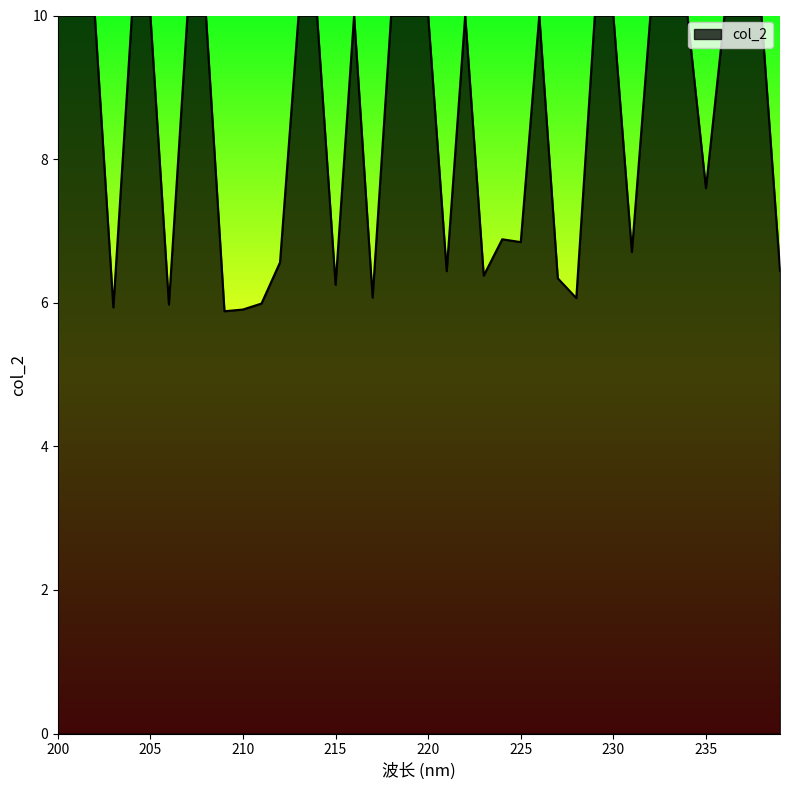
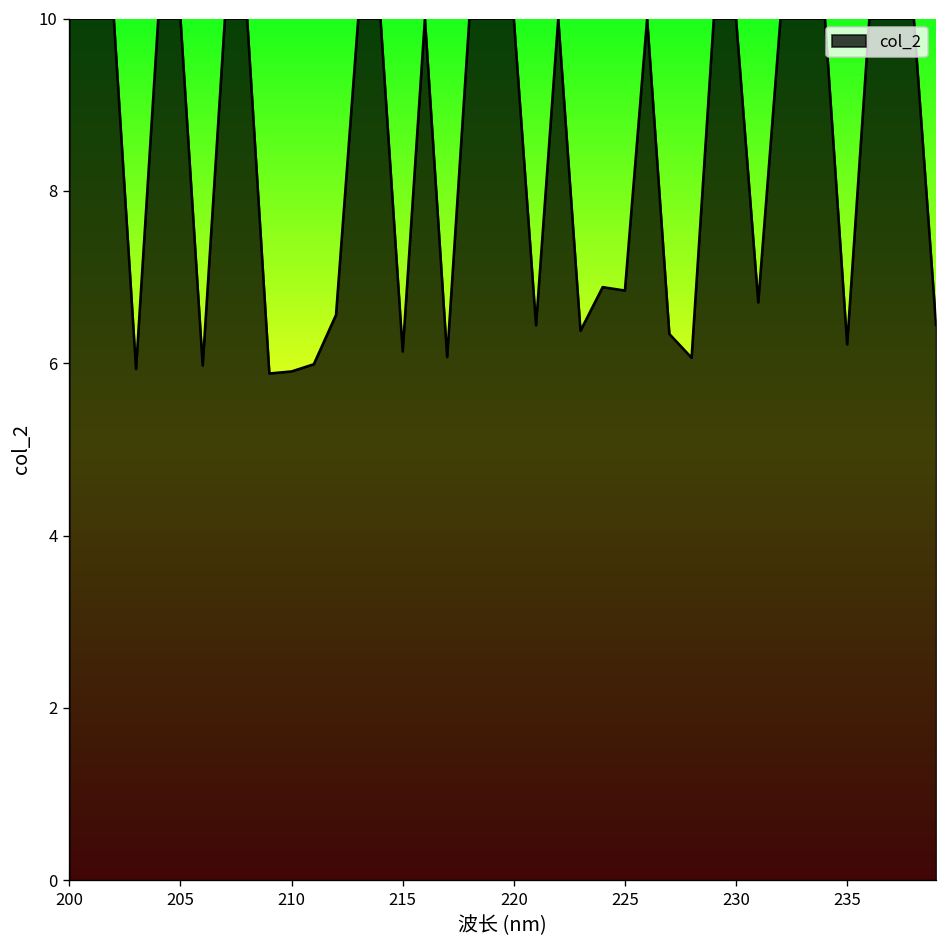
  {
    "200": 10.0,
    "205": 10.0,
    "210": 5.9,
-   "215": 6.2,
+   "215": 6.1,
    "220": 10.0,
    "225": 6.8,
    "230": 10.0,
-   "235": 7.6
+   "235": 6.2
  }
